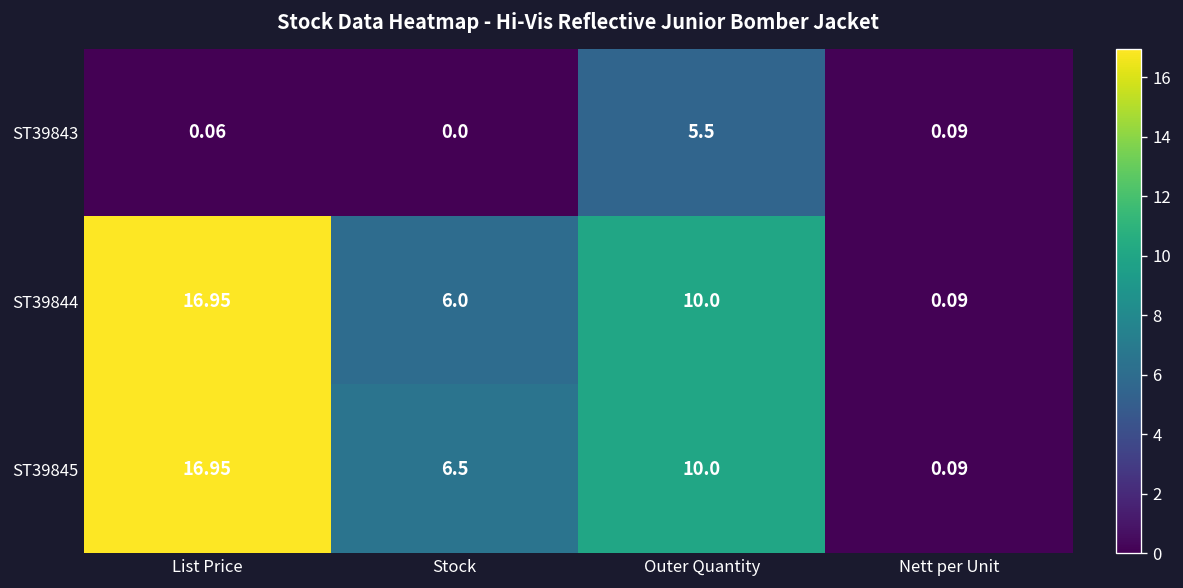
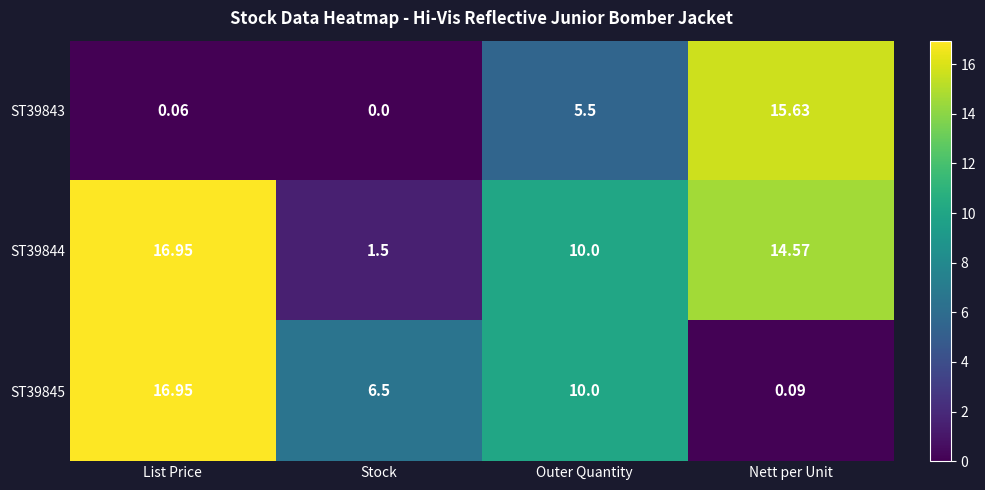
  {
    "ST39843": {
      "List Price": 0.06,
      "Stock": 0.0,
      "Outer Quantity": 5.5,
-     "Nett per Unit": 0.09
+     "Nett per Unit": 15.63
    },
    "ST39844": {
      "List Price": 16.95,
-     "Stock": 6.0,
+     "Stock": 1.5,
      "Outer Quantity": 10.0,
-     "Nett per Unit": 0.09
+     "Nett per Unit": 14.57
    },
    "ST39845": {
      "List Price": 16.95,
      "Stock": 6.5,
      "Outer Quantity": 10.0,
      "Nett per Unit": 0.09
    }
  }
